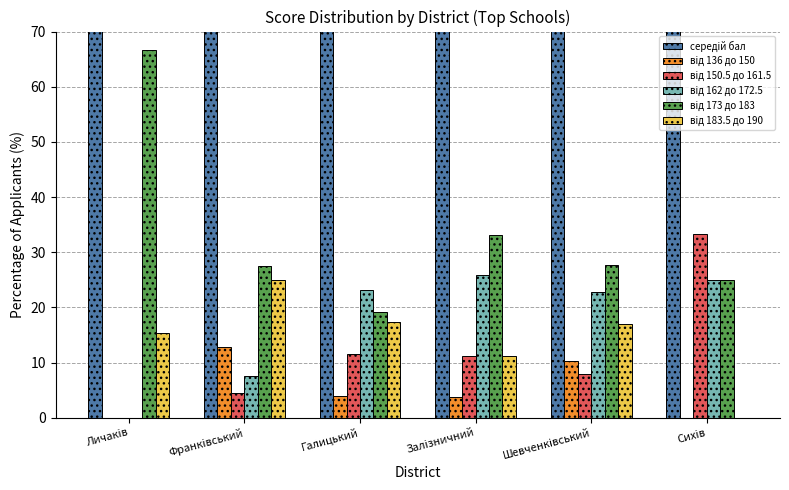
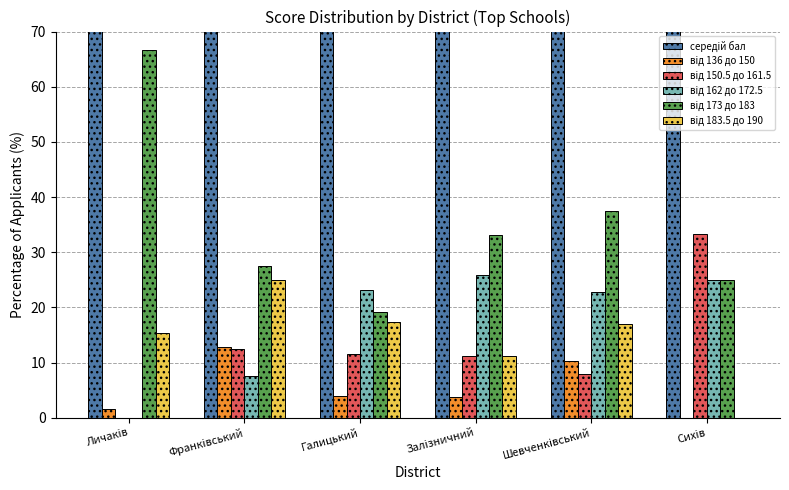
  {
    "від 136 до 150": {
-     "Личаків": 0,
+     "Личаків": 2,
      "Франківський": 13,
      "Галицький": 4,
      "Залізничний": 4,
      "Шевченківський": 10,
      "Сихів": 0
    },
    "від 150.5 до 161.5": {
      "Личаків": 0,
-     "Франківський": 5,
+     "Франківський": 13,
      "Галицький": 12,
      "Залізничний": 11,
      "Шевченківський": 8,
      "Сихів": 33
    },
    "від 162 до 172.5": {
      "Личаків": 0,
      "Франківський": 8,
      "Галицький": 23,
      "Залізничний": 26,
      "Шевченківський": 23,
      "Сихів": 25
    },
    "від 173 до 183": {
      "Личаків": 67,
      "Франківський": 28,
      "Галицький": 19,
      "Залізничний": 33,
-     "Шевченківський": 28,
+     "Шевченківський": 38,
      "Сихів": 25
    },
    "від 183.5 до 190": {
      "Личаків": 15,
      "Франківський": 25,
      "Галицький": 17,
      "Залізничний": 11,
      "Шевченківський": 17,
      "Сихів": 0
    }
  }
